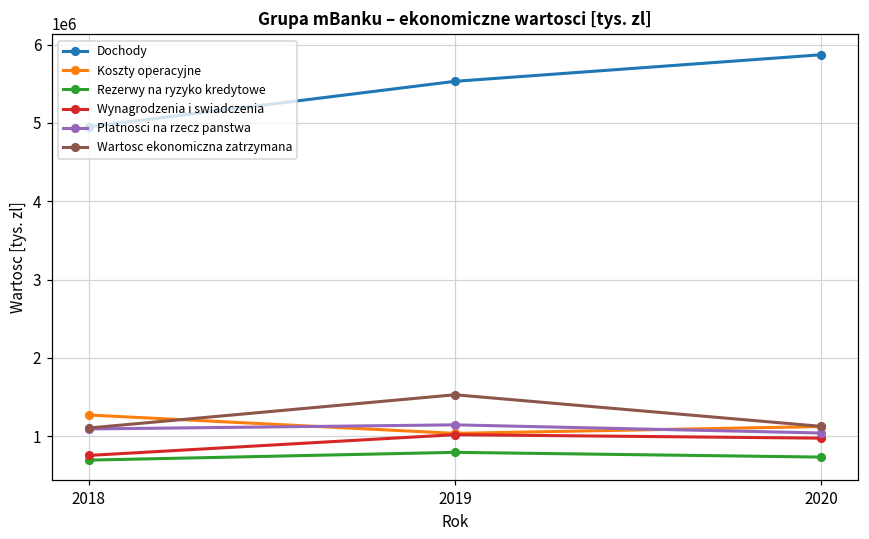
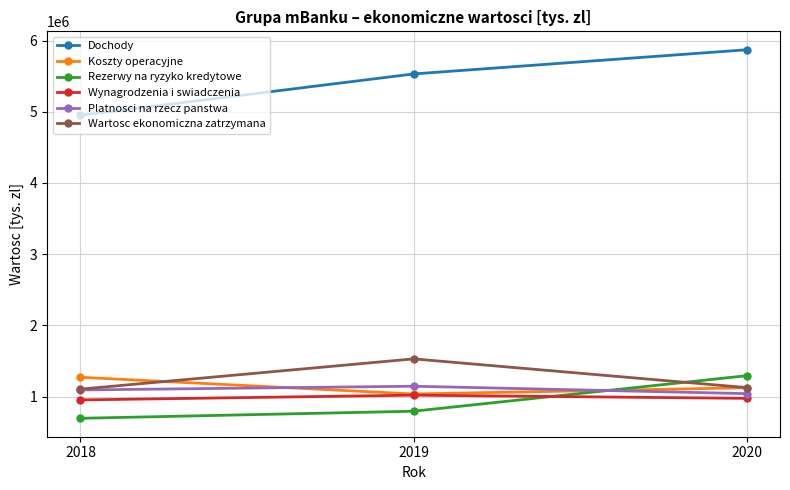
  {
    "Dochody": {
      "2019": 5500000,
      "2020": 5900000
    },
    "Koszty operacyjne": {
      "2018": 1300000
    },
    "Rezerwy na ryzyko kredytowe": {
      "2018": 700000,
      "2019": 800000,
-     "2020": 700000
+     "2020": 1300000
    },
    "Wynagrodzenia i swiadczenia": {
-     "2018": 800000,
+     "2018": 1000000,
      "2020": 1000000
    },
    "Platnosci na rzecz panstwa": {
      "2019": 1100000,
      "2020": 1000000
    },
    "Wartosc ekonomiczna zatrzymana": {
      "2019": 1500000
    }
  }
